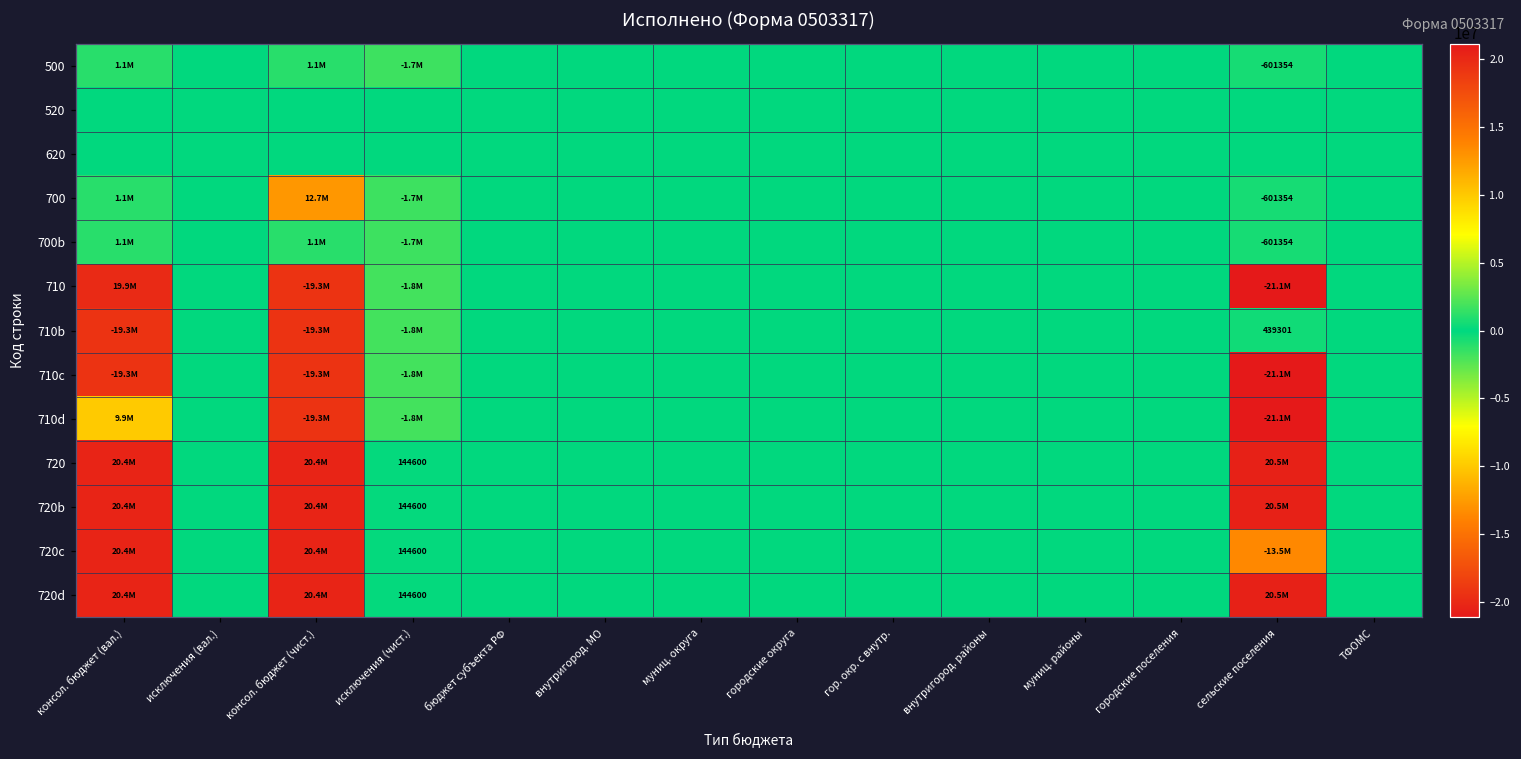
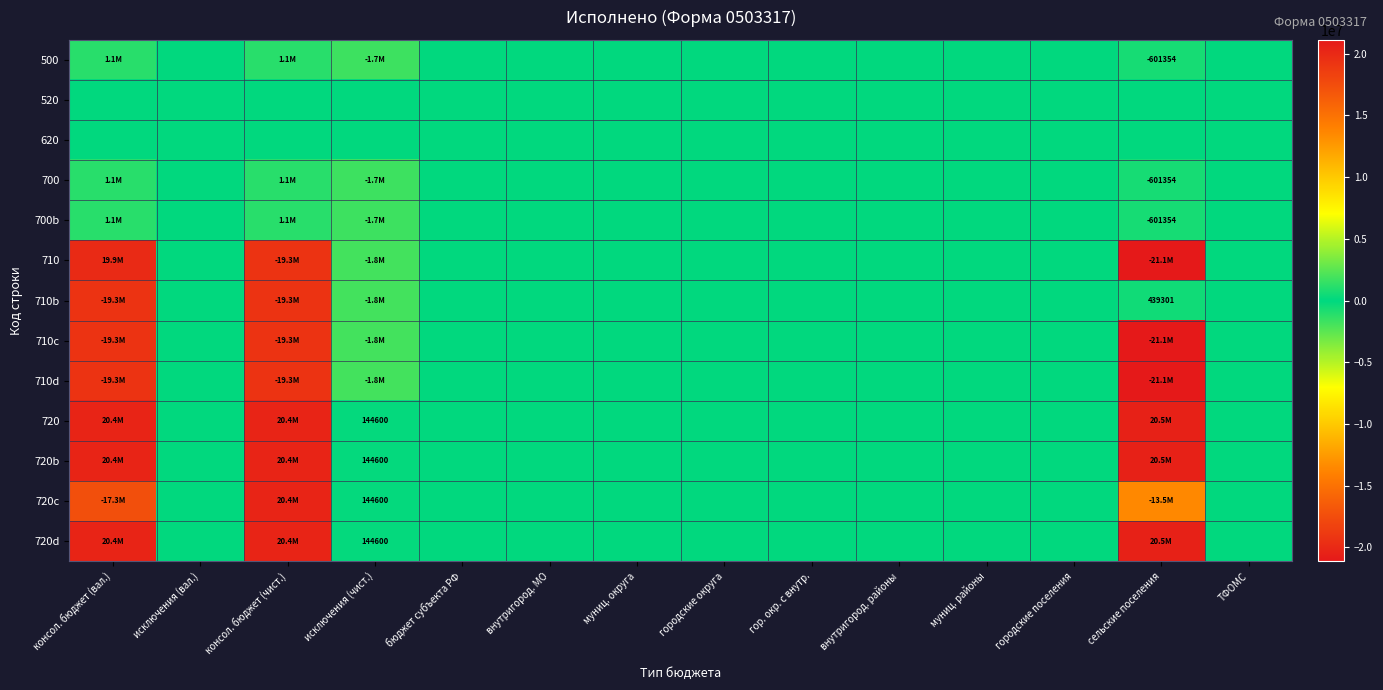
  {
    "500": {
      "консол. бюджет (вал.)": "1.1M",
      "консол. бюджет (чист.)": "1.1M",
      "исключения (чист.)": "-1.7M",
      "сельские поселения": "-601354"
    },
    "700": {
      "консол. бюджет (вал.)": "1.1M",
-     "консол. бюджет (чист.)": "12.7M",
+     "консол. бюджет (чист.)": "1.1M",
      "исключения (чист.)": "-1.7M",
      "сельские поселения": "-601354"
    },
    "700b": {
      "консол. бюджет (вал.)": "1.1M",
      "консол. бюджет (чист.)": "1.1M",
      "исключения (чист.)": "-1.7M",
      "сельские поселения": "-601354"
    },
    "710": {
      "консол. бюджет (вал.)": "19.9M",
      "консол. бюджет (чист.)": "-19.3M",
      "исключения (чист.)": "-1.8M",
      "сельские поселения": "-21.1M"
    },
    "710b": {
      "консол. бюджет (вал.)": "-19.3M",
      "консол. бюджет (чист.)": "-19.3M",
      "исключения (чист.)": "-1.8M",
      "сельские поселения": "439301"
    },
    "710c": {
      "консол. бюджет (вал.)": "-19.3M",
      "консол. бюджет (чист.)": "-19.3M",
      "исключения (чист.)": "-1.8M",
      "сельские поселения": "-21.1M"
    },
    "710d": {
-     "консол. бюджет (вал.)": "9.9M",
+     "консол. бюджет (вал.)": "-19.3M",
      "консол. бюджет (чист.)": "-19.3M",
      "исключения (чист.)": "-1.8M",
      "сельские поселения": "-21.1M"
    },
    "720": {
      "консол. бюджет (вал.)": "20.4M",
      "консол. бюджет (чист.)": "20.4M",
      "исключения (чист.)": "144600",
      "сельские поселения": "20.5M"
    },
    "720b": {
      "консол. бюджет (вал.)": "20.4M",
      "консол. бюджет (чист.)": "20.4M",
      "исключения (чист.)": "144600",
      "сельские поселения": "20.5M"
    },
    "720c": {
-     "консол. бюджет (вал.)": "20.4M",
+     "консол. бюджет (вал.)": "-17.3M",
      "консол. бюджет (чист.)": "20.4M",
      "исключения (чист.)": "144600",
      "сельские поселения": "-13.5M"
    },
    "720d": {
      "консол. бюджет (вал.)": "20.4M",
      "консол. бюджет (чист.)": "20.4M",
      "исключения (чист.)": "144600",
      "сельские поселения": "20.5M"
    }
  }
